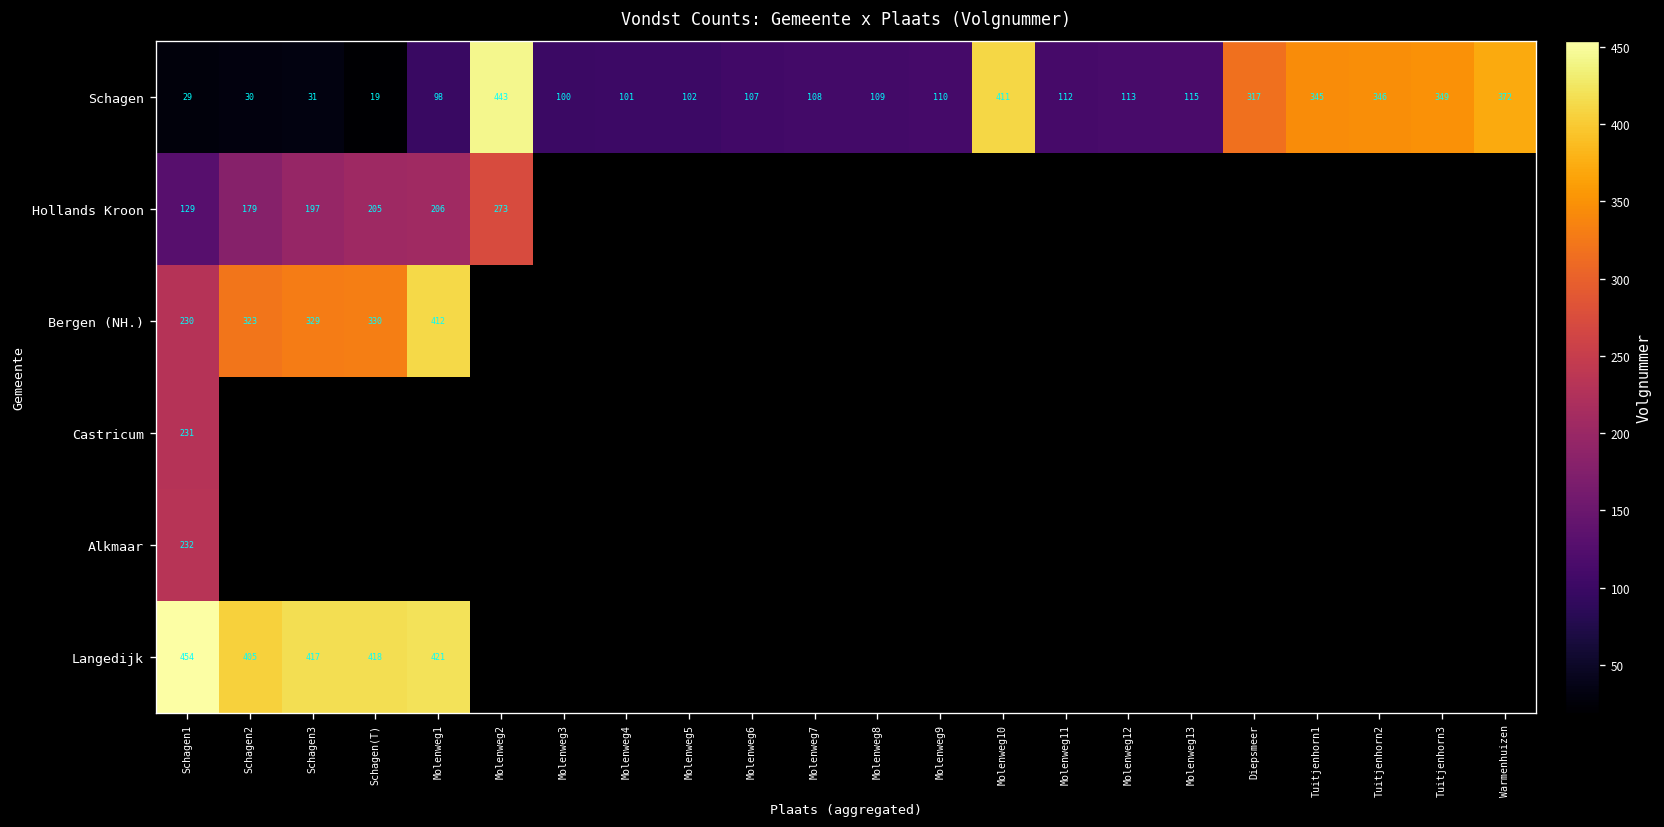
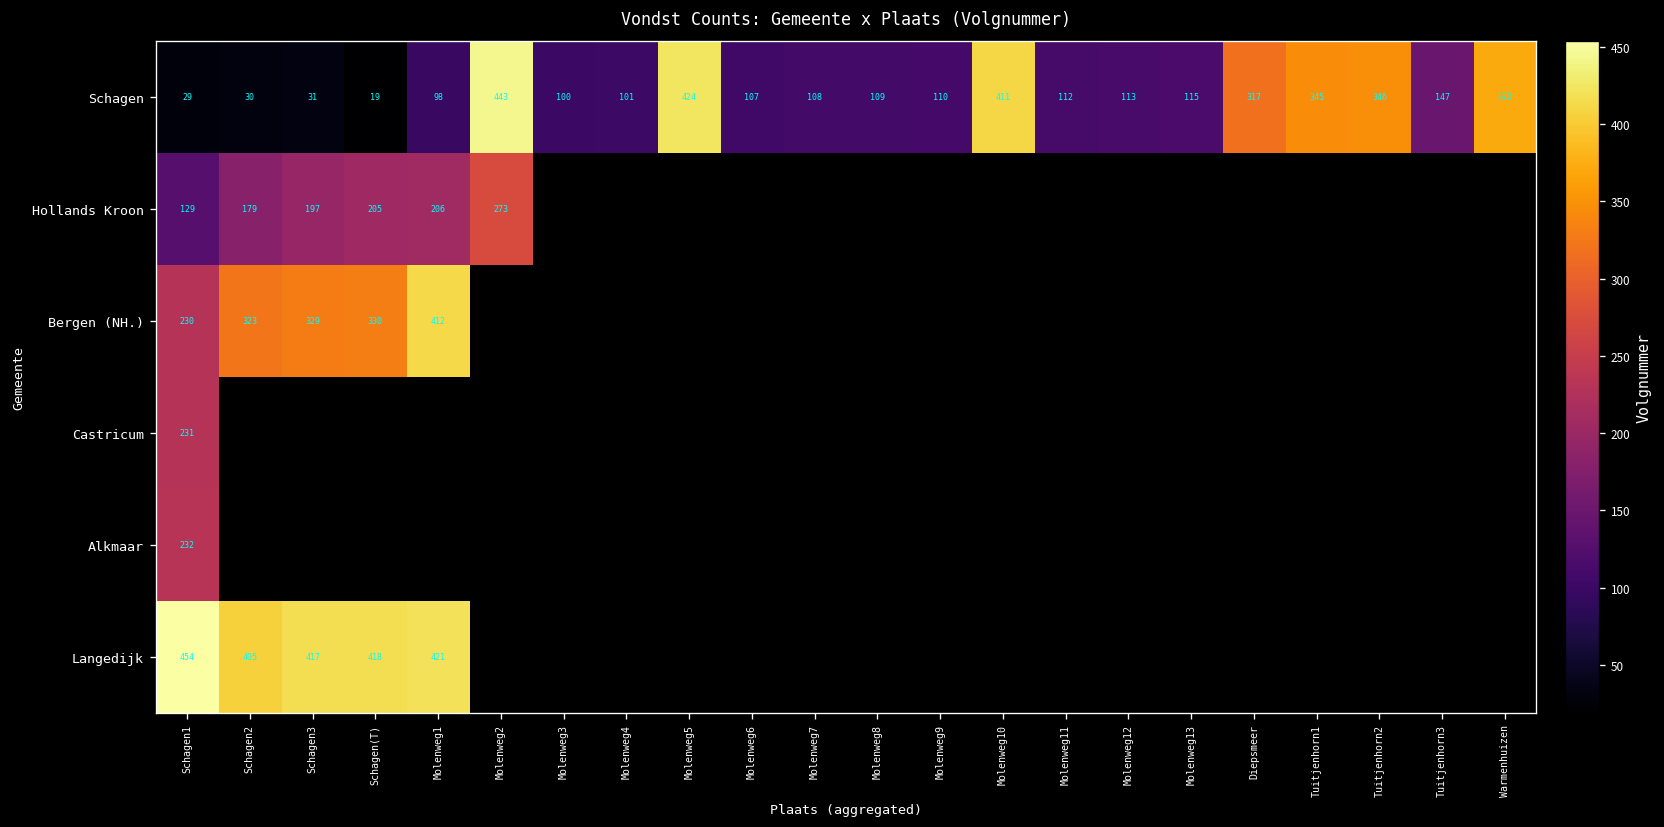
  {
    "Schagen": {
      "Schagen1": 29,
      "Schagen2": 30,
      "Schagen3": 31,
      "Schagen(T)": 19,
      "Molenweg1": 98,
      "Molenweg2": 443,
      "Molenweg3": 100,
      "Molenweg4": 101,
-     "Molenweg5": 102,
+     "Molenweg5": 424,
      "Molenweg6": 107,
      "Molenweg7": 108,
      "Molenweg8": 109,
      "Molenweg9": 110,
      "Molenweg10": 411,
      "Molenweg11": 112,
      "Molenweg12": 113,
      "Molenweg13": 115,
      "Diepsmeer": 317,
      "Tuitjenhorn1": 345,
      "Tuitjenhorn2": 346,
-     "Tuitjenhorn3": 349,
+     "Tuitjenhorn3": 147,
      "Warmenhuizen": 372
    },
    "Hollands Kroon": {
      "Schagen1": 129,
      "Schagen2": 179,
      "Schagen3": 197,
      "Schagen(T)": 205,
      "Molenweg1": 206,
      "Molenweg2": 273
    },
    "Bergen (NH.)": {
      "Schagen1": 230,
      "Schagen2": 323,
      "Schagen3": 329,
      "Schagen(T)": 330,
      "Molenweg1": 412
    },
    "Castricum": {
      "Schagen1": 231
    },
    "Alkmaar": {
      "Schagen1": 232
    },
    "Langedijk": {
      "Schagen1": 454,
      "Schagen2": 405,
      "Schagen3": 417,
      "Schagen(T)": 418,
      "Molenweg1": 421
    }
  }
